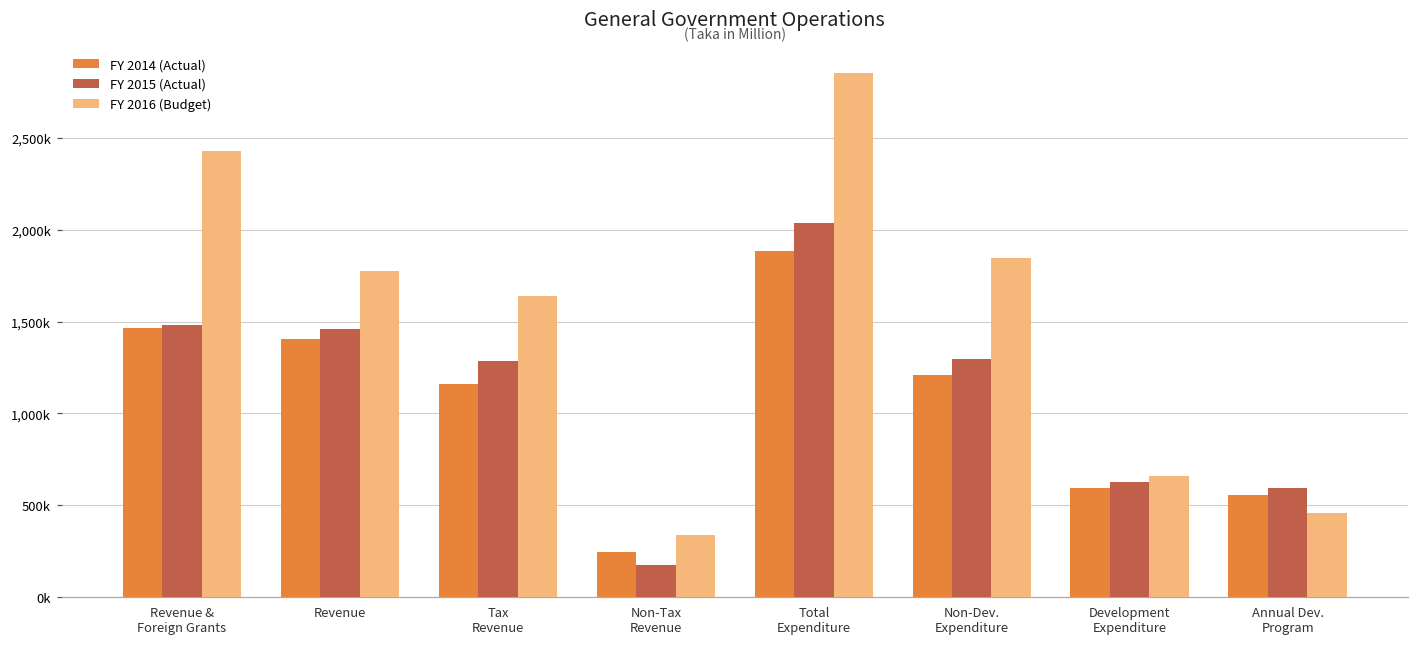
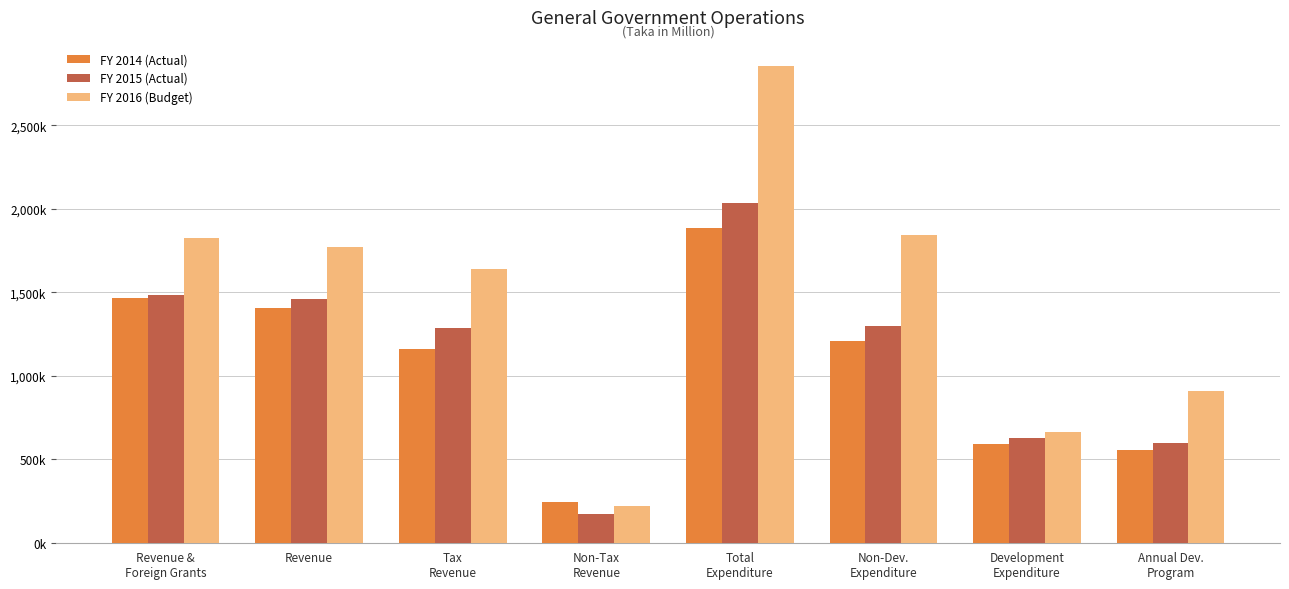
  {
    "FY 2016 (Budget)": {
-     "Revenue & Foreign Grants": "2,430,000",
+     "Revenue & Foreign Grants": "1,820,000",
      "Revenue": "1,770,000",
      "Tax Revenue": "1,640,000",
-     "Non-Tax Revenue": "340,000",
+     "Non-Tax Revenue": "220,000",
      "Total Expenditure": "2,850,000",
      "Non-Dev. Expenditure": "1,850,000",
      "Development Expenditure": "660,000",
-     "Annual Dev. Program": "460,000"
+     "Annual Dev. Program": "910,000"
    }
  }
